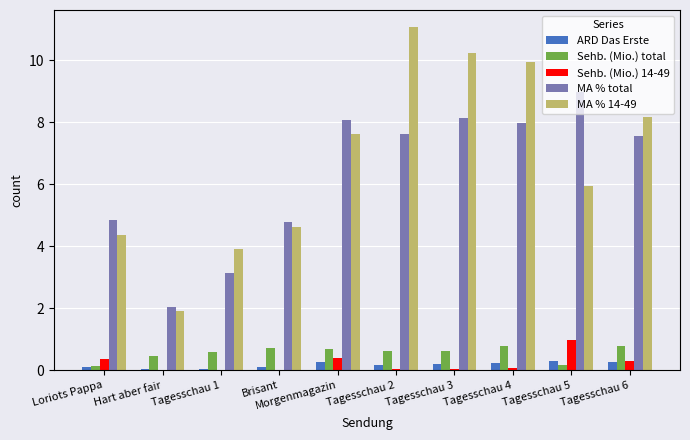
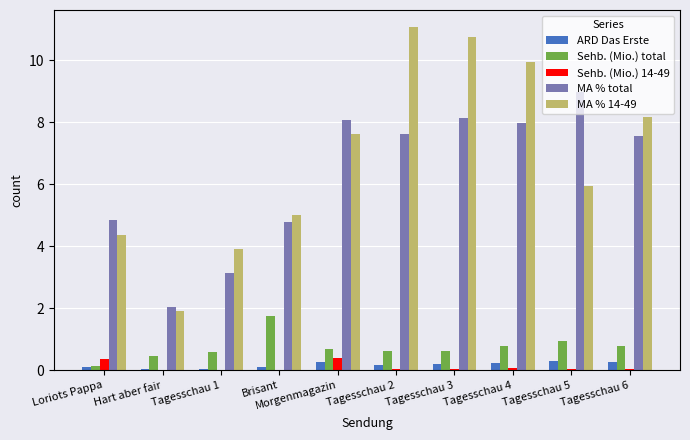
  {
    "Sehb. (Mio.) total": {
      "Loriots Pappa": 0.1,
      "Hart aber fair": 0.5,
      "Tagesschau 1": 0.6,
-     "Brisant": 0.7,
+     "Brisant": 1.8,
      "Morgenmagazin": 0.7,
      "Tagesschau 2": 0.6,
      "Tagesschau 3": 0.6,
      "Tagesschau 4": 0.8,
-     "Tagesschau 5": 0.2,
+     "Tagesschau 5": 0.9,
      "Tagesschau 6": 0.8
    },
    "Sehb. (Mio.) 14-49": {
      "Loriots Pappa": 0.4,
      "Morgenmagazin": 0.4,
-     "Tagesschau 5": 1.0,
-     "Tagesschau 6": 0.3
+     "Tagesschau 5": 0.1,
+     "Tagesschau 6": 0.1
    },
    "MA % 14-49": {
      "Loriots Pappa": 4.4,
      "Hart aber fair": 1.9,
      "Tagesschau 1": 3.9,
-     "Brisant": 4.6,
+     "Brisant": 5.0,
      "Morgenmagazin": 7.6,
      "Tagesschau 2": 11.1,
-     "Tagesschau 3": 10.3,
+     "Tagesschau 3": 10.7,
      "Tagesschau 4": 9.9,
      "Tagesschau 5": 6.0,
      "Tagesschau 6": 8.2
    }
  }
